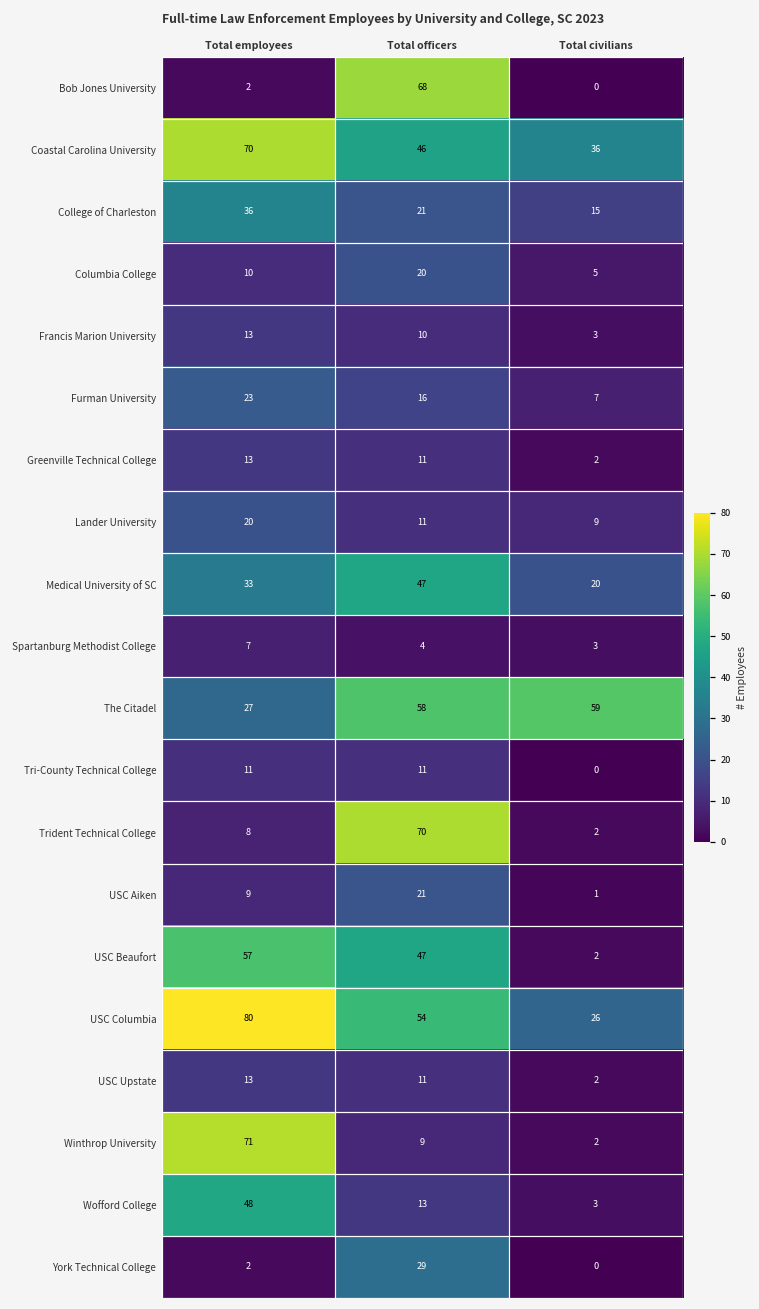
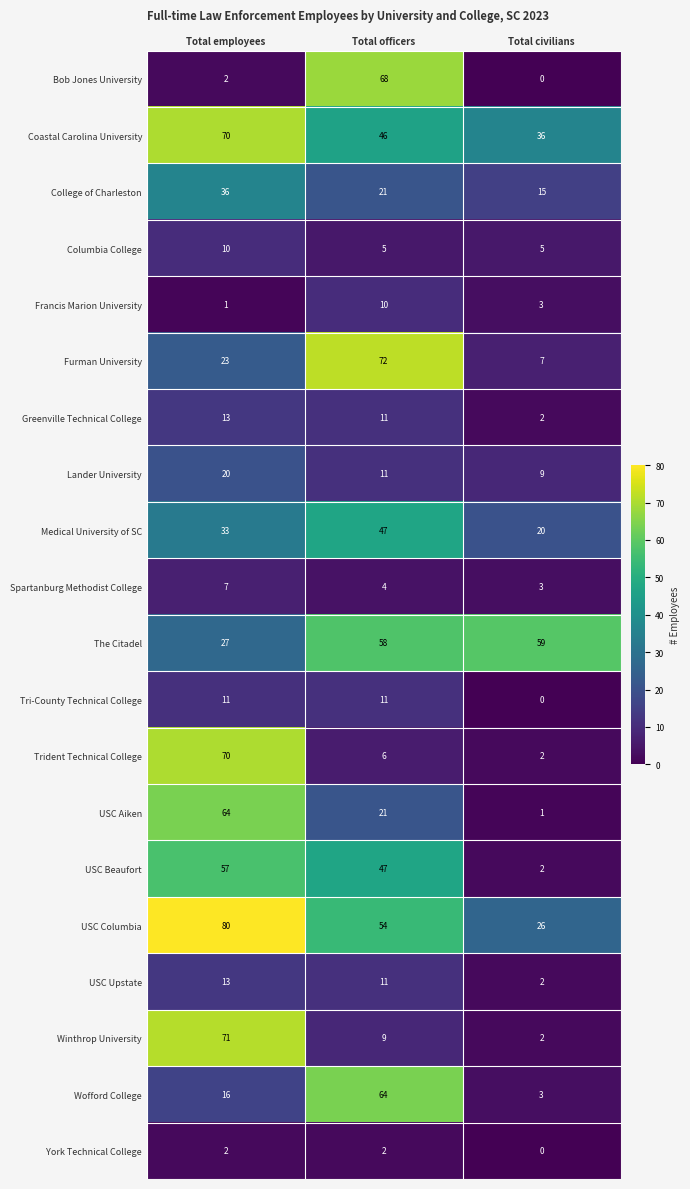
  {
    "Bob Jones University": {
      "Total employees": 2,
      "Total officers": 68,
      "Total civilians": 0
    },
    "Coastal Carolina University": {
      "Total employees": 70,
      "Total officers": 46,
      "Total civilians": 36
    },
    "College of Charleston": {
      "Total employees": 36,
      "Total officers": 21,
      "Total civilians": 15
    },
    "Columbia College": {
      "Total employees": 10,
-     "Total officers": 20,
+     "Total officers": 5,
      "Total civilians": 5
    },
    "Francis Marion University": {
-     "Total employees": 13,
+     "Total employees": 1,
      "Total officers": 10,
      "Total civilians": 3
    },
    "Furman University": {
      "Total employees": 23,
-     "Total officers": 16,
+     "Total officers": 72,
      "Total civilians": 7
    },
    "Greenville Technical College": {
      "Total employees": 13,
      "Total officers": 11,
      "Total civilians": 2
    },
    "Lander University": {
      "Total employees": 20,
      "Total officers": 11,
      "Total civilians": 9
    },
    "Medical University of SC": {
      "Total employees": 33,
      "Total officers": 47,
      "Total civilians": 20
    },
    "Spartanburg Methodist College": {
      "Total employees": 7,
      "Total officers": 4,
      "Total civilians": 3
    },
    "The Citadel": {
      "Total employees": 27,
      "Total officers": 58,
      "Total civilians": 59
    },
    "Tri-County Technical College": {
      "Total employees": 11,
      "Total officers": 11,
      "Total civilians": 0
    },
    "Trident Technical College": {
-     "Total employees": 8,
-     "Total officers": 70,
+     "Total employees": 70,
+     "Total officers": 6,
      "Total civilians": 2
    },
    "USC Aiken": {
-     "Total employees": 9,
+     "Total employees": 64,
      "Total officers": 21,
      "Total civilians": 1
    },
    "USC Beaufort": {
      "Total employees": 57,
      "Total officers": 47,
      "Total civilians": 2
    },
    "USC Columbia": {
      "Total employees": 80,
      "Total officers": 54,
      "Total civilians": 26
    },
    "USC Upstate": {
      "Total employees": 13,
      "Total officers": 11,
      "Total civilians": 2
    },
    "Winthrop University": {
      "Total employees": 71,
      "Total officers": 9,
      "Total civilians": 2
    },
    "Wofford College": {
-     "Total employees": 48,
-     "Total officers": 13,
+     "Total employees": 16,
+     "Total officers": 64,
      "Total civilians": 3
    },
    "York Technical College": {
      "Total employees": 2,
-     "Total officers": 29,
+     "Total officers": 2,
      "Total civilians": 0
    }
  }
